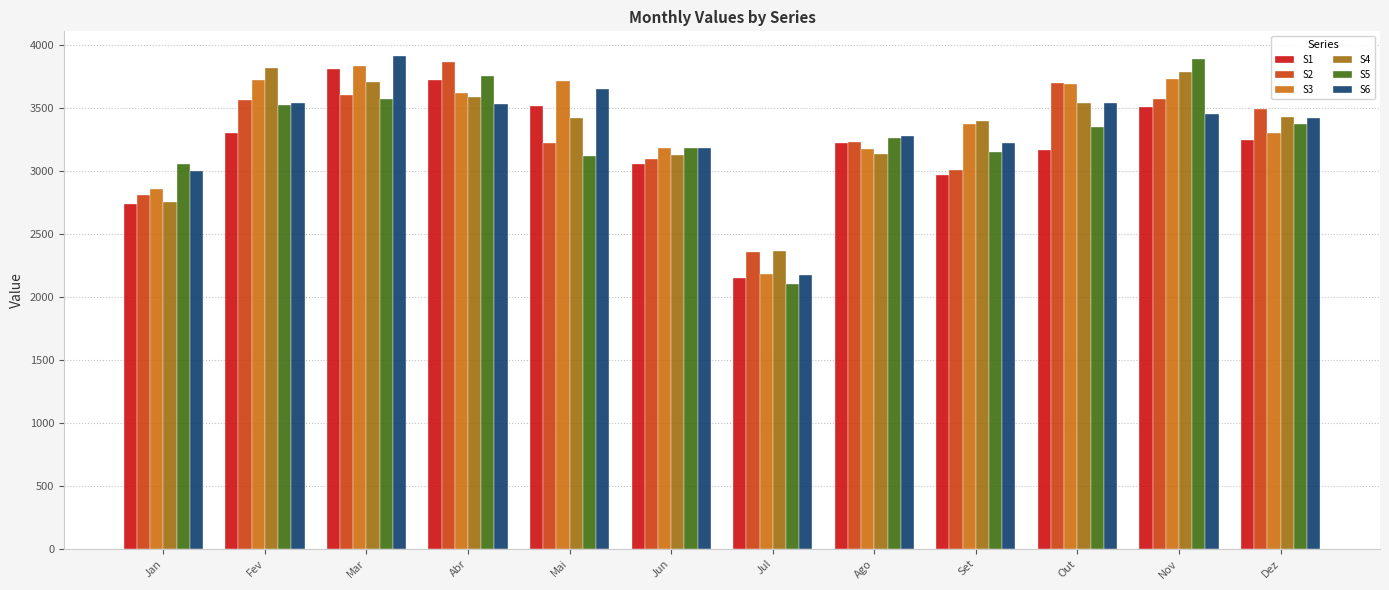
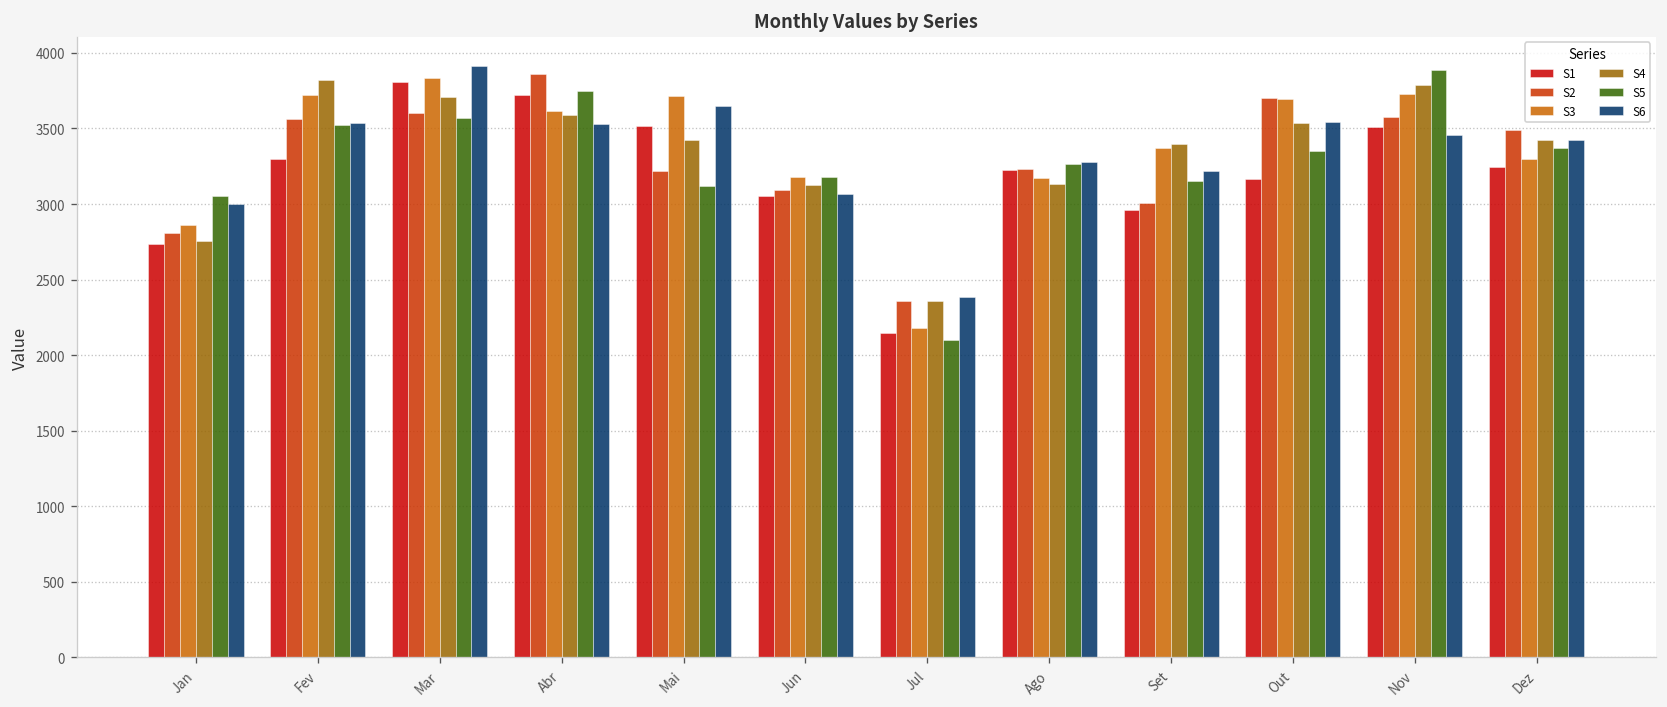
  {
    "S5": {
      "Jan": 3050,
      "Fev": 3530,
      "Mar": 3570,
      "Abr": 3750,
      "Mai": 3120,
      "Jun": 3180,
      "Jul": 2100,
      "Ago": 3260,
      "Set": 3150,
      "Out": 3350,
      "Nov": 3890,
      "Dez": 3370
    },
    "S6": {
      "Jan": 3000,
      "Fev": 3540,
      "Mar": 3910,
      "Abr": 3530,
      "Mai": 3650,
-     "Jun": 3180,
-     "Jul": 2170,
+     "Jun": 3070,
+     "Jul": 2390,
      "Ago": 3280,
      "Set": 3220,
      "Out": 3540,
      "Nov": 3450,
      "Dez": 3420
    }
  }
